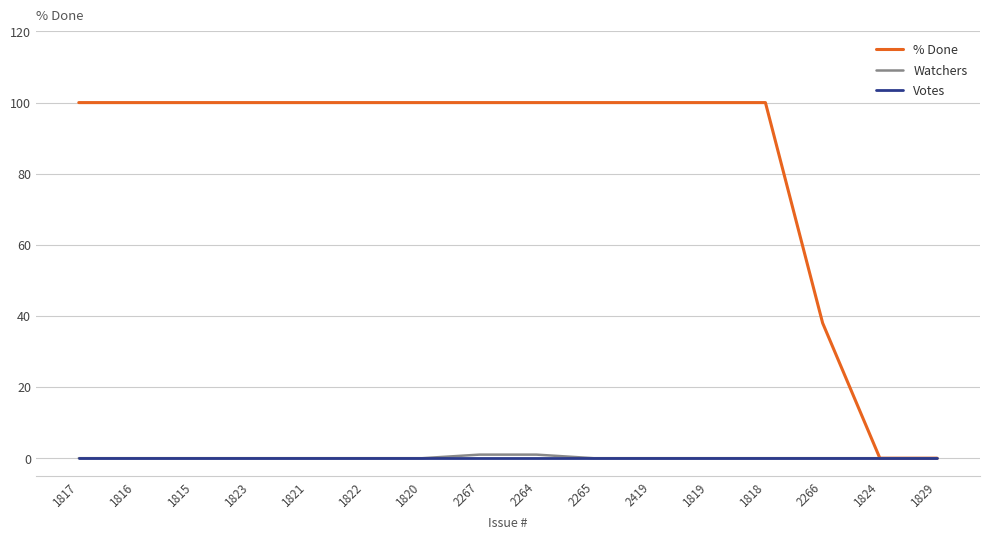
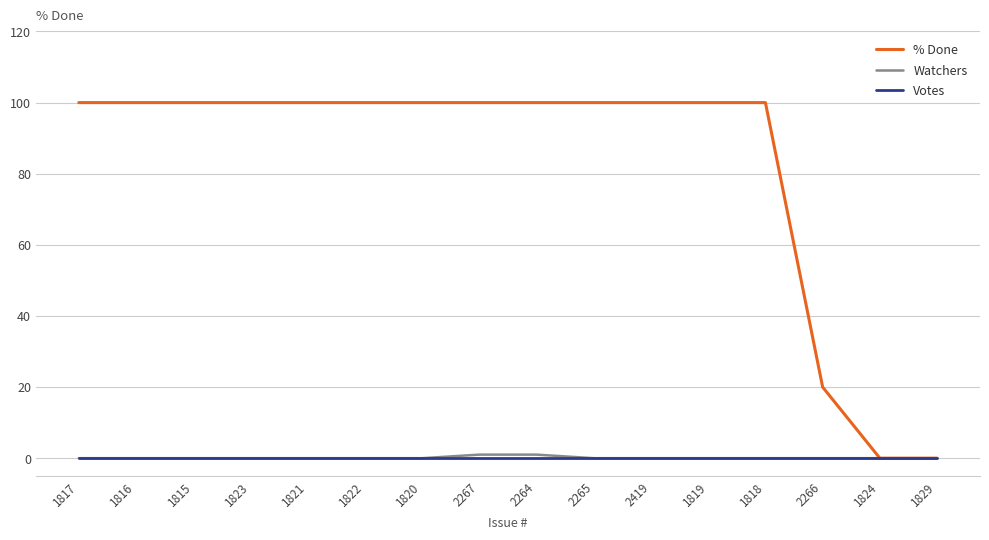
  {
    "% Done": {
      "1817": 100,
      "1816": 100,
      "1815": 100,
      "1823": 100,
      "1821": 100,
      "1822": 100,
      "1820": 100,
      "2267": 100,
      "2264": 100,
      "2265": 100,
      "2419": 100,
      "1819": 100,
      "1818": 100,
-     "2266": 38
+     "2266": 20
    },
    "Watchers": {
      "2267": 1,
      "2264": 1
    },
    "Votes": {
      "2267": 0,
      "2264": 0
    }
  }
